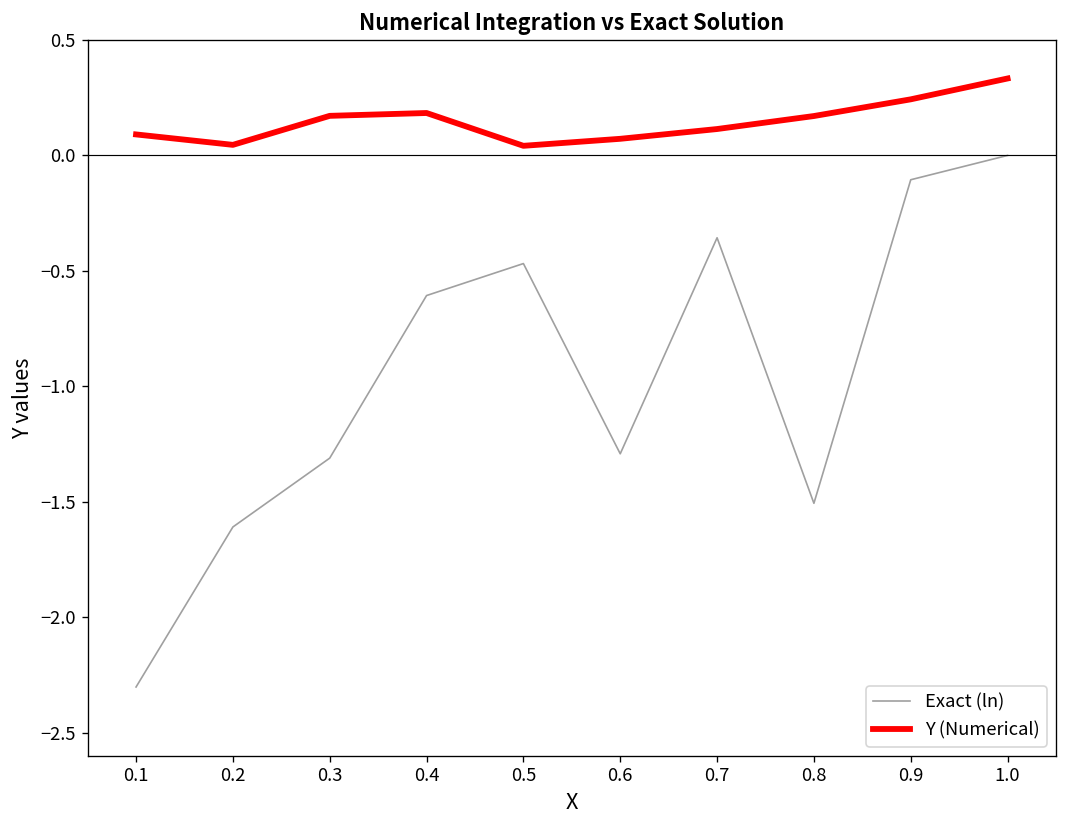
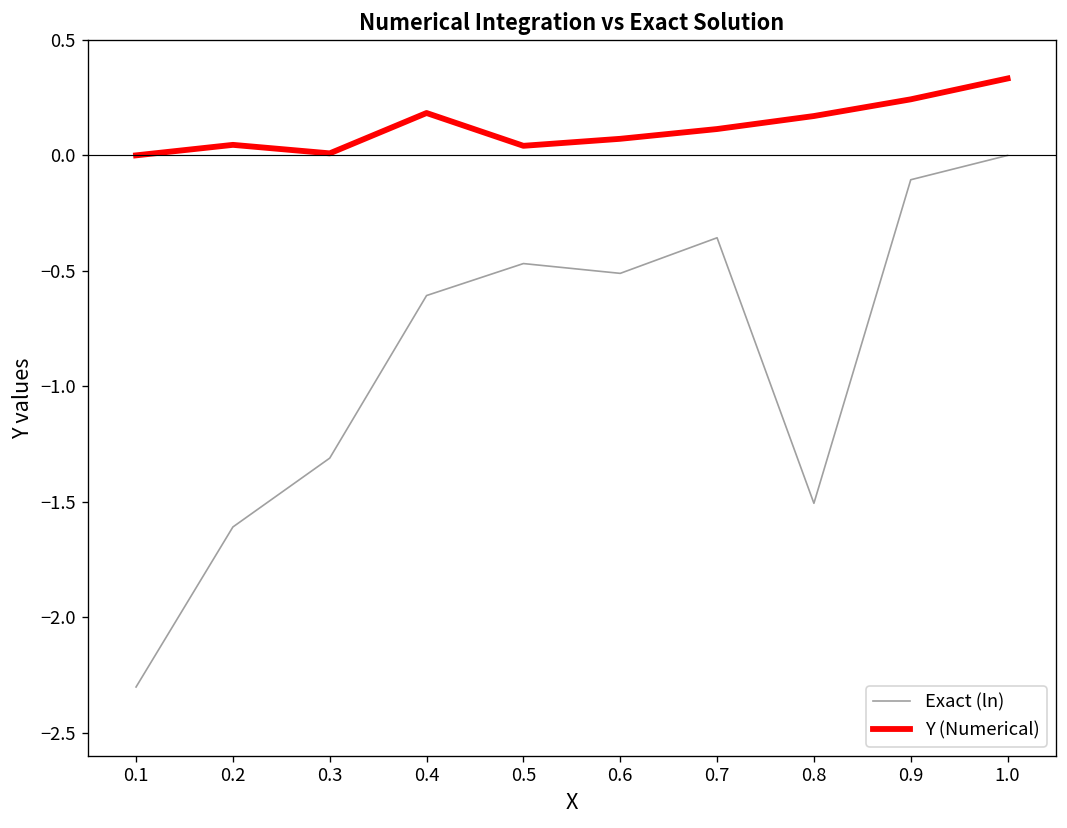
  {
    "Exact (ln)": {
      "0.1": -2.30,
      "0.2": -1.61,
      "0.3": -1.31,
      "0.4": -0.61,
      "0.5": -0.47,
-     "0.6": -1.29,
+     "0.6": -0.51,
      "0.7": -0.36,
      "0.8": -1.51,
      "0.9": -0.11,
      "1.0": 0.00
    },
    "Y (Numerical)": {
-     "0.1": 0.09,
+     "0.1": 0.00,
      "0.2": 0.05,
-     "0.3": 0.17,
+     "0.3": 0.01,
      "0.4": 0.18,
      "0.5": 0.04,
      "0.6": 0.07,
      "0.7": 0.11,
      "0.8": 0.17,
      "0.9": 0.24,
      "1.0": 0.33
    }
  }
